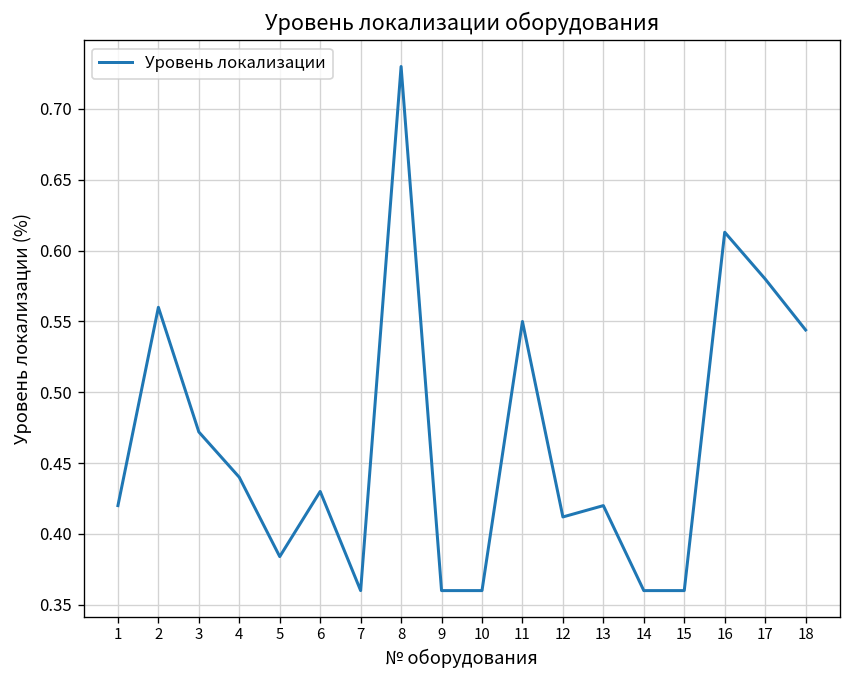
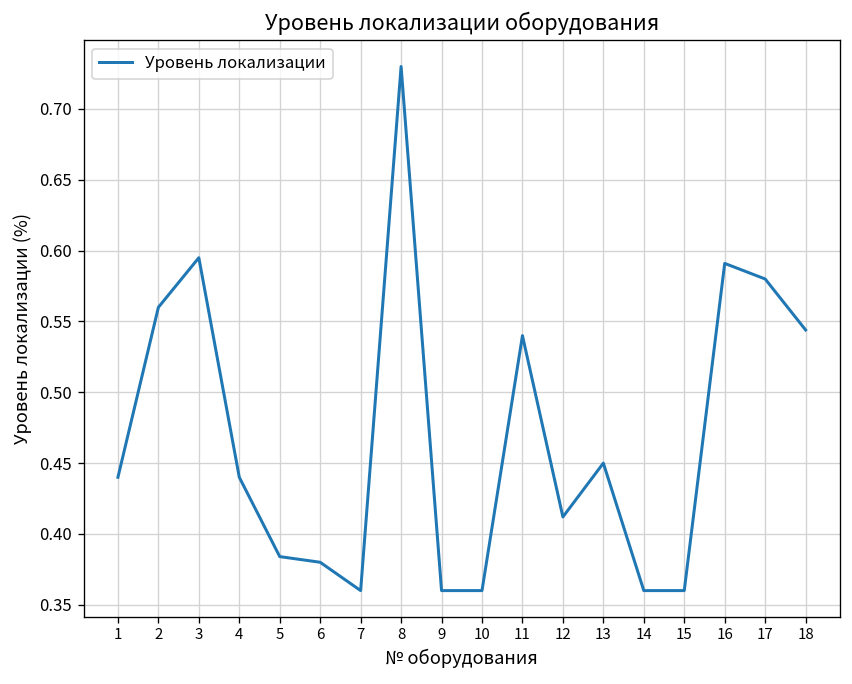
  {
-   "1": 0.42,
+   "1": 0.44,
    "2": 0.560,
-   "3": 0.472,
+   "3": 0.595,
    "4": 0.440,
    "5": 0.384,
-   "6": 0.43,
+   "6": 0.38,
    "7": 0.360,
    "8": 0.730,
    "9": 0.360,
    "10": 0.360,
-   "11": 0.55,
+   "11": 0.54,
    "12": 0.412,
-   "13": 0.42,
+   "13": 0.45,
    "14": 0.360,
    "15": 0.360,
-   "16": 0.613,
+   "16": 0.591,
    "17": 0.580,
    "18": 0.544
  }
